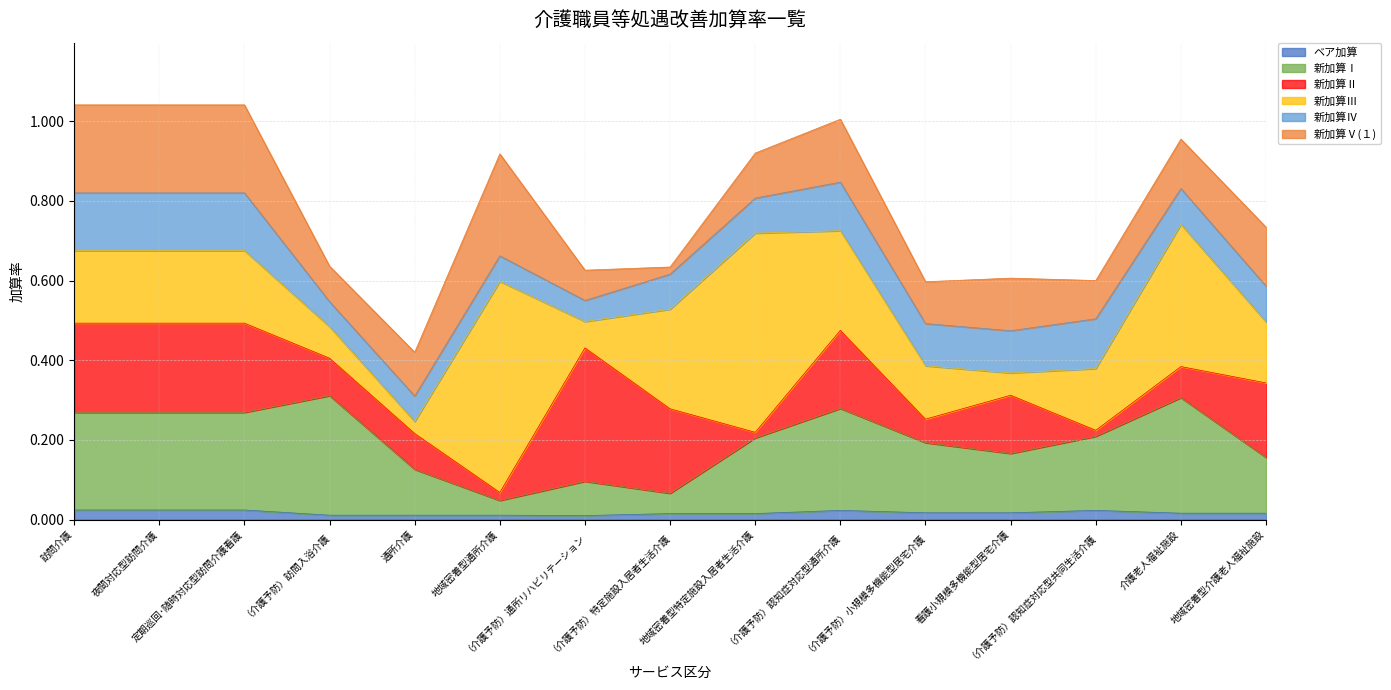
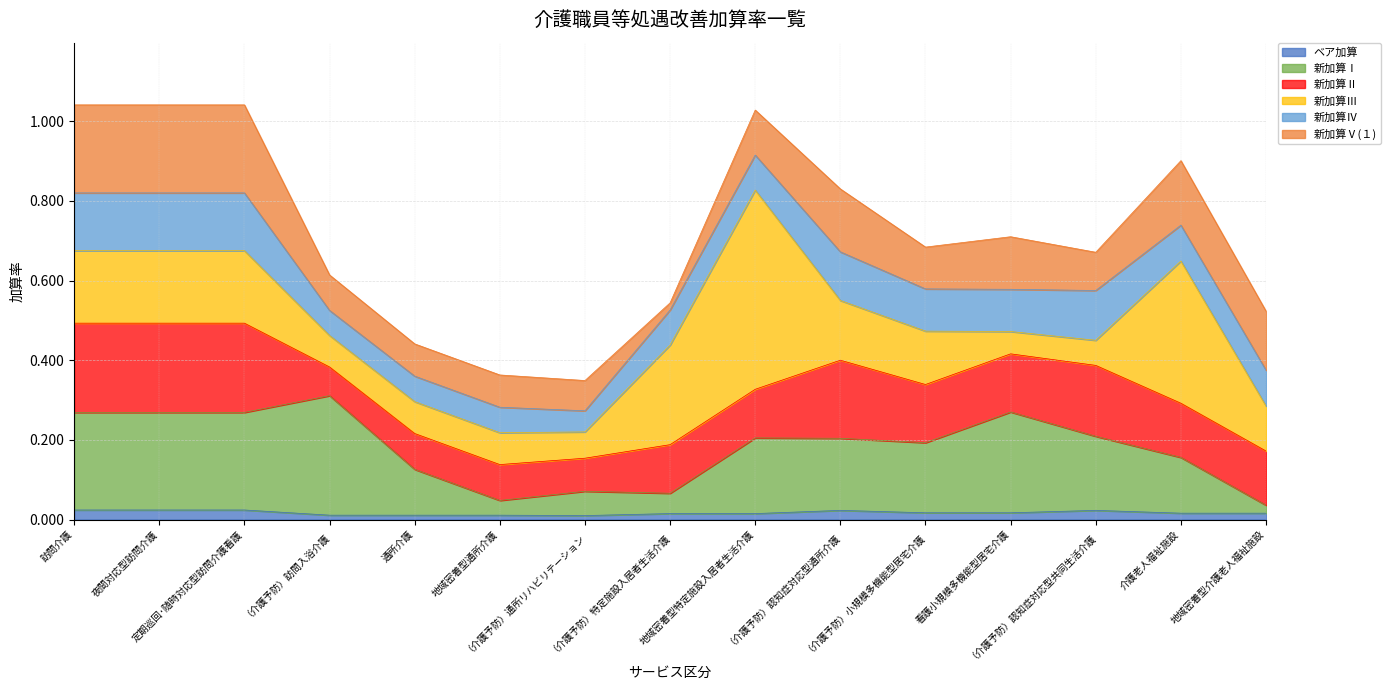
  {
    "新加算Ⅰ": {
      "訪問介護": 0.25,
      "夜間対応型訪問介護": 0.25,
      "定期巡回･随時対応型訪問介護看護": 0.25,
      "（介護予防）訪問入浴介護": 0.30,
      "通所介護": 0.12,
      "地域密着型通所介護": 0.04,
-     "（介護予防）通所リハビリテーション": 0.09,
+     "（介護予防）通所リハビリテーション": 0.06,
      "（介護予防）特定施設入居者生活介護": 0.05,
      "地域密着型特定施設入居者生活介護": 0.19,
-     "（介護予防）認知症対応型通所介護": 0.26,
+     "（介護予防）認知症対応型通所介護": 0.18,
      "（介護予防）小規模多機能型居宅介護": 0.18,
-     "看護小規模多機能型居宅介護": 0.15,
+     "看護小規模多機能型居宅介護": 0.25,
      "（介護予防）認知症対応型共同生活介護": 0.19,
-     "介護老人福祉施設": 0.29,
-     "地域密着型介護老人福祉施設": 0.14
+     "介護老人福祉施設": 0.14,
+     "地域密着型介護老人福祉施設": 0.02
    },
    "新加算Ⅱ": {
      "訪問介護": 0.22,
      "夜間対応型訪問介護": 0.22,
      "定期巡回･随時対応型訪問介護看護": 0.22,
-     "（介護予防）訪問入浴介護": 0.09,
+     "（介護予防）訪問入浴介護": 0.07,
      "通所介護": 0.09,
-     "地域密着型通所介護": 0.02,
-     "（介護予防）通所リハビリテーション": 0.34,
-     "（介護予防）特定施設入居者生活介護": 0.21,
-     "地域密着型特定施設入居者生活介護": 0.01,
+     "地域密着型通所介護": 0.09,
+     "（介護予防）通所リハビリテーション": 0.08,
+     "（介護予防）特定施設入居者生活介護": 0.12,
+     "地域密着型特定施設入居者生活介護": 0.12,
      "（介護予防）認知症対応型通所介護": 0.20,
-     "（介護予防）小規模多機能型居宅介護": 0.06,
+     "（介護予防）小規模多機能型居宅介護": 0.15,
      "看護小規模多機能型居宅介護": 0.15,
-     "（介護予防）認知症対応型共同生活介護": 0.01,
-     "介護老人福祉施設": 0.08,
-     "地域密着型介護老人福祉施設": 0.19
+     "（介護予防）認知症対応型共同生活介護": 0.18,
+     "介護老人福祉施設": 0.14,
+     "地域密着型介護老人福祉施設": 0.14
    },
    "新加算Ⅲ": {
      "訪問介護": 0.18,
      "夜間対応型訪問介護": 0.18,
      "定期巡回･随時対応型訪問介護看護": 0.18,
      "（介護予防）訪問入浴介護": 0.08,
-     "通所介護": 0.03,
-     "地域密着型通所介護": 0.53,
+     "通所介護": 0.08,
+     "地域密着型通所介護": 0.08,
      "（介護予防）通所リハビリテーション": 0.07,
      "（介護予防）特定施設入居者生活介護": 0.25,
      "地域密着型特定施設入居者生活介護": 0.50,
-     "（介護予防）認知症対応型通所介護": 0.25,
+     "（介護予防）認知症対応型通所介護": 0.15,
      "（介護予防）小規模多機能型居宅介護": 0.13,
      "看護小規模多機能型居宅介護": 0.06,
-     "（介護予防）認知症対応型共同生活介護": 0.16,
+     "（介護予防）認知症対応型共同生活介護": 0.06,
      "介護老人福祉施設": 0.36,
-     "地域密着型介護老人福祉施設": 0.15
+     "地域密着型介護老人福祉施設": 0.11
    },
    "新加算Ⅴ(１)": {
      "訪問介護": 0.22,
      "夜間対応型訪問介護": 0.22,
      "定期巡回･随時対応型訪問介護看護": 0.22,
      "（介護予防）訪問入浴介護": 0.09,
-     "通所介護": 0.11,
-     "地域密着型通所介護": 0.26,
+     "通所介護": 0.08,
+     "地域密着型通所介護": 0.08,
      "（介護予防）通所リハビリテーション": 0.08,
      "（介護予防）特定施設入居者生活介護": 0.02,
      "地域密着型特定施設入居者生活介護": 0.11,
      "（介護予防）認知症対応型通所介護": 0.16,
      "（介護予防）小規模多機能型居宅介護": 0.10,
      "看護小規模多機能型居宅介護": 0.13,
      "（介護予防）認知症対応型共同生活介護": 0.10,
-     "介護老人福祉施設": 0.12,
+     "介護老人福祉施設": 0.16,
      "地域密着型介護老人福祉施設": 0.15
    }
  }
